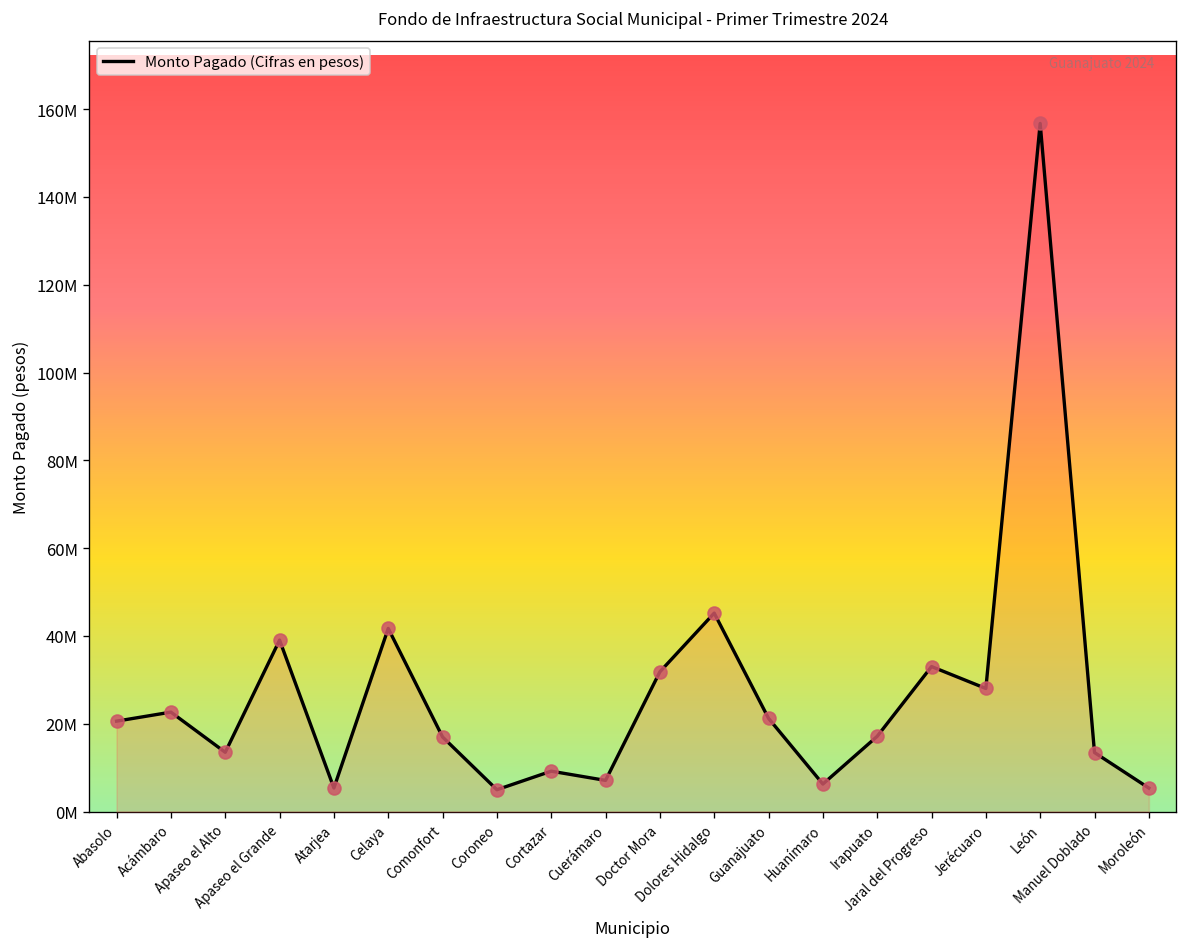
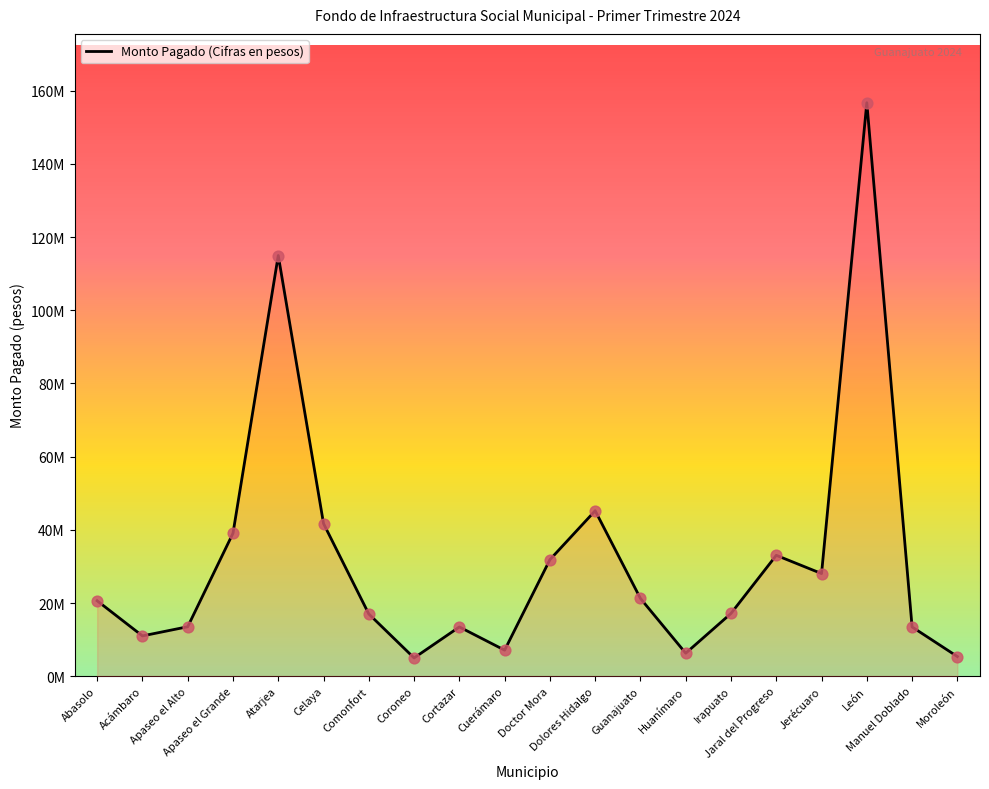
  {
    "Abasolo": 21000000,
-   "Acámbaro": 23000000,
+   "Acámbaro": 11000000,
    "Apaseo el Alto": 14000000,
    "Apaseo el Grande": 39000000,
-   "Atarjea": 5000000,
+   "Atarjea": 115000000,
    "Celaya": 42000000,
    "Comonfort": 17000000,
    "Coroneo": 5000000,
-   "Cortazar": 9000000,
+   "Cortazar": 13000000,
    "Cuerámaro": 7000000,
    "Doctor Mora": 32000000,
    "Dolores Hidalgo": 45000000,
    "Guanajuato": 21000000,
    "Huanímaro": 6000000,
    "Irapuato": 17000000,
    "Jaral del Progreso": 33000000,
    "Jerécuaro": 28000000,
    "León": 157000000,
    "Manuel Doblado": 13000000,
    "Moroleón": 5000000
  }
